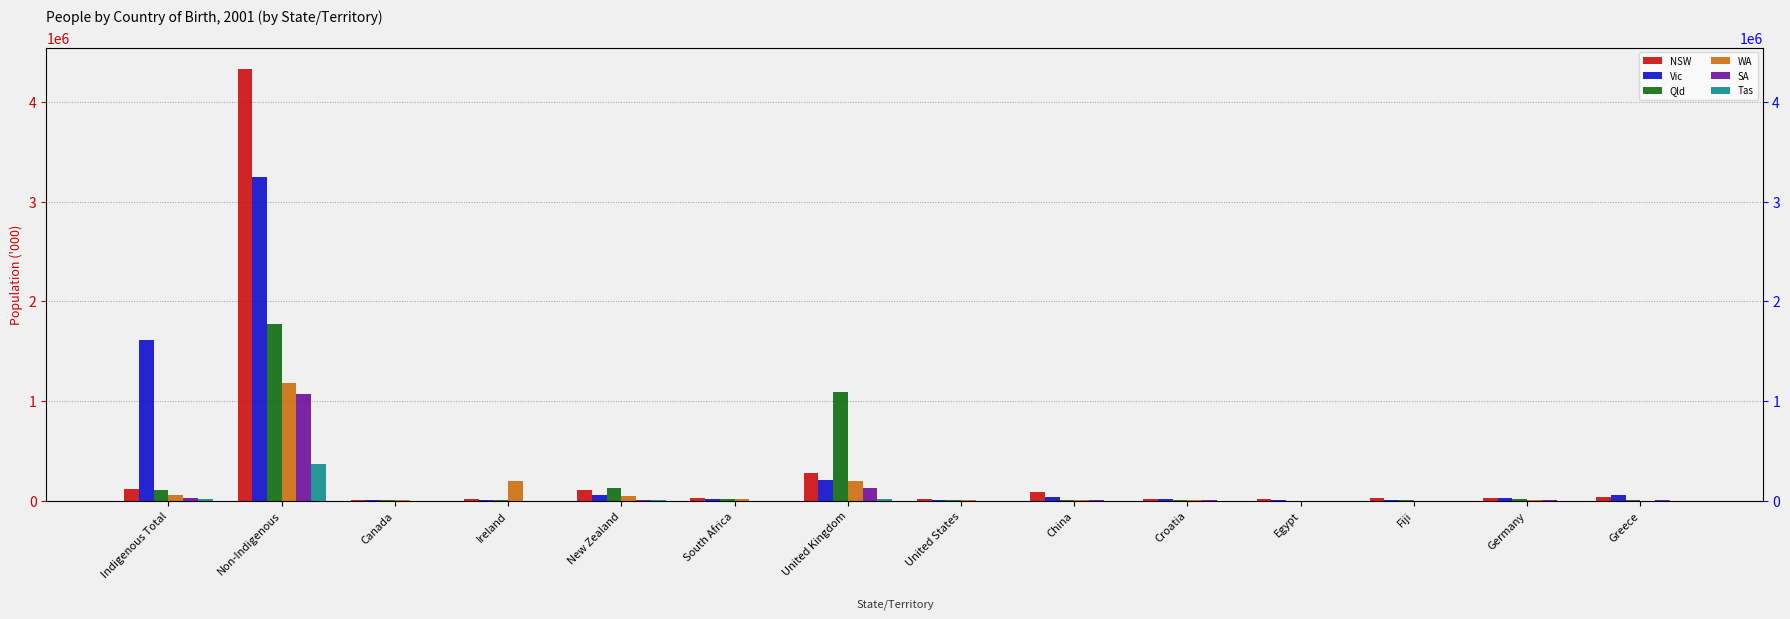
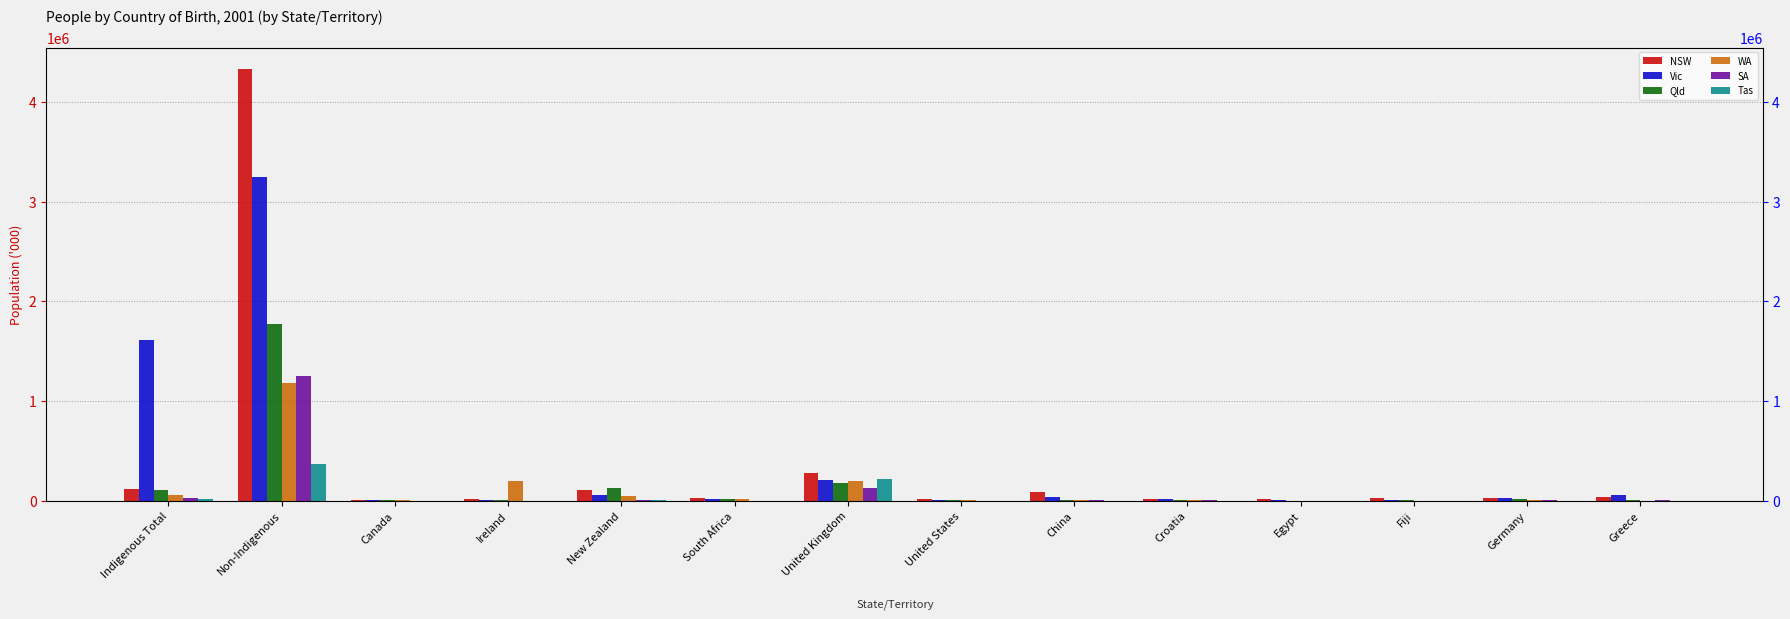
  {
    "NSW": {
      "Indigenous Total": 100000,
      "Non-Indigenous": 4300000,
      "New Zealand": 100000,
      "South Africa": 0,
      "United Kingdom": 300000,
      "China": 100000,
      "Fiji": 0,
      "Germany": 0,
      "Greece": 0
    },
    "Vic": {
      "Indigenous Total": 1600000,
      "Non-Indigenous": 3300000,
      "New Zealand": 100000,
      "United Kingdom": 200000,
      "China": 0,
      "Germany": 0,
      "Greece": 100000
    },
    "Qld": {
      "Indigenous Total": 100000,
      "Non-Indigenous": 1800000,
      "New Zealand": 100000,
-     "United Kingdom": 1100000
+     "United Kingdom": 200000
    },
    "WA": {
      "Indigenous Total": 100000,
      "Non-Indigenous": 1200000,
      "Ireland": 200000,
      "New Zealand": 0,
      "United Kingdom": 200000
    },
    "SA": {
-     "Non-Indigenous": 1100000,
+     "Non-Indigenous": 1300000,
      "United Kingdom": 100000
    },
    "Tas": {
      "Non-Indigenous": 400000,
-     "United Kingdom": 0
+     "United Kingdom": 200000
    }
  }
